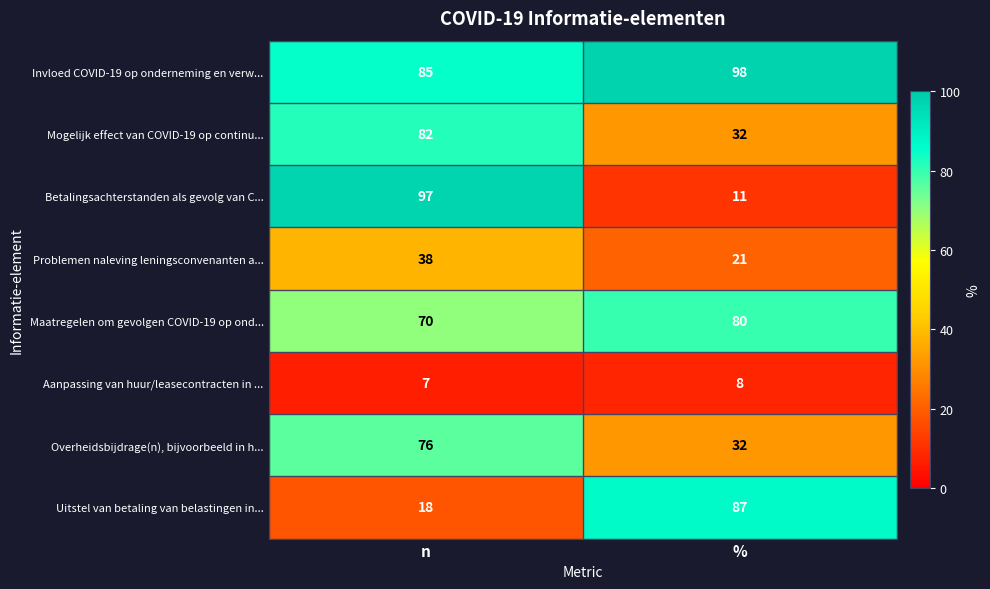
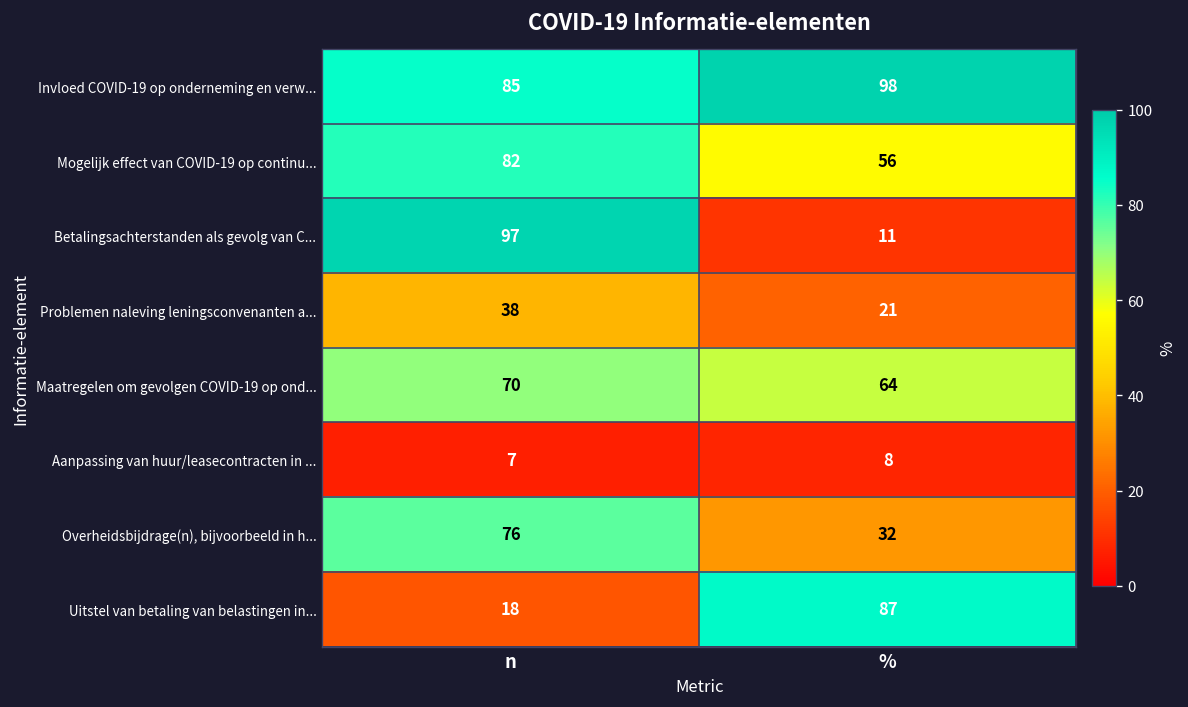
  {
    "Invloed COVID-19 op onderneming en verw...": {
      "n": 85,
      "%": 98
    },
    "Mogelijk effect van COVID-19 op continu...": {
      "n": 82,
-     "%": 32
+     "%": 56
    },
    "Betalingsachterstanden als gevolg van C...": {
      "n": 97,
      "%": 11
    },
    "Problemen naleving leningsconvenanten a...": {
      "n": 38,
      "%": 21
    },
    "Maatregelen om gevolgen COVID-19 op ond...": {
      "n": 70,
-     "%": 80
+     "%": 64
    },
    "Aanpassing van huur/leasecontracten in ...": {
      "n": 7,
      "%": 8
    },
    "Overheidsbijdrage(n), bijvoorbeeld in h...": {
      "n": 76,
      "%": 32
    },
    "Uitstel van betaling van belastingen in...": {
      "n": 18,
      "%": 87
    }
  }
